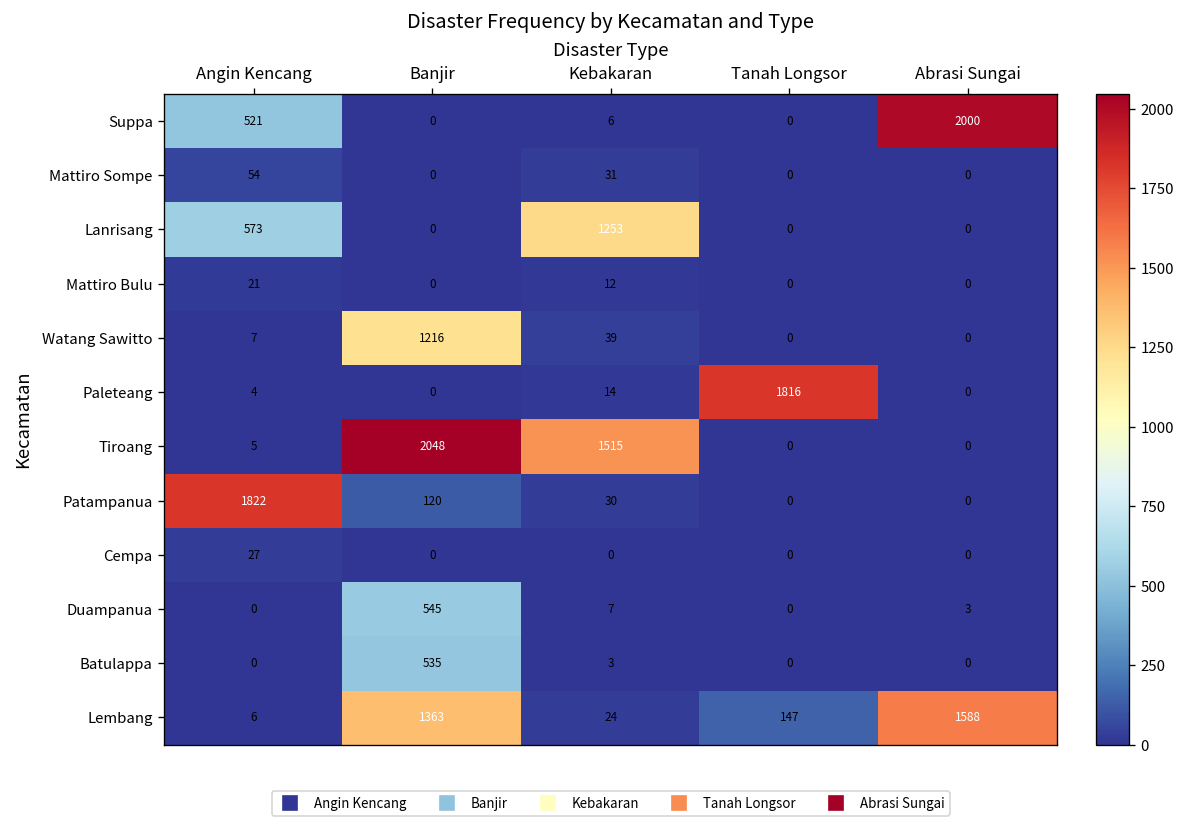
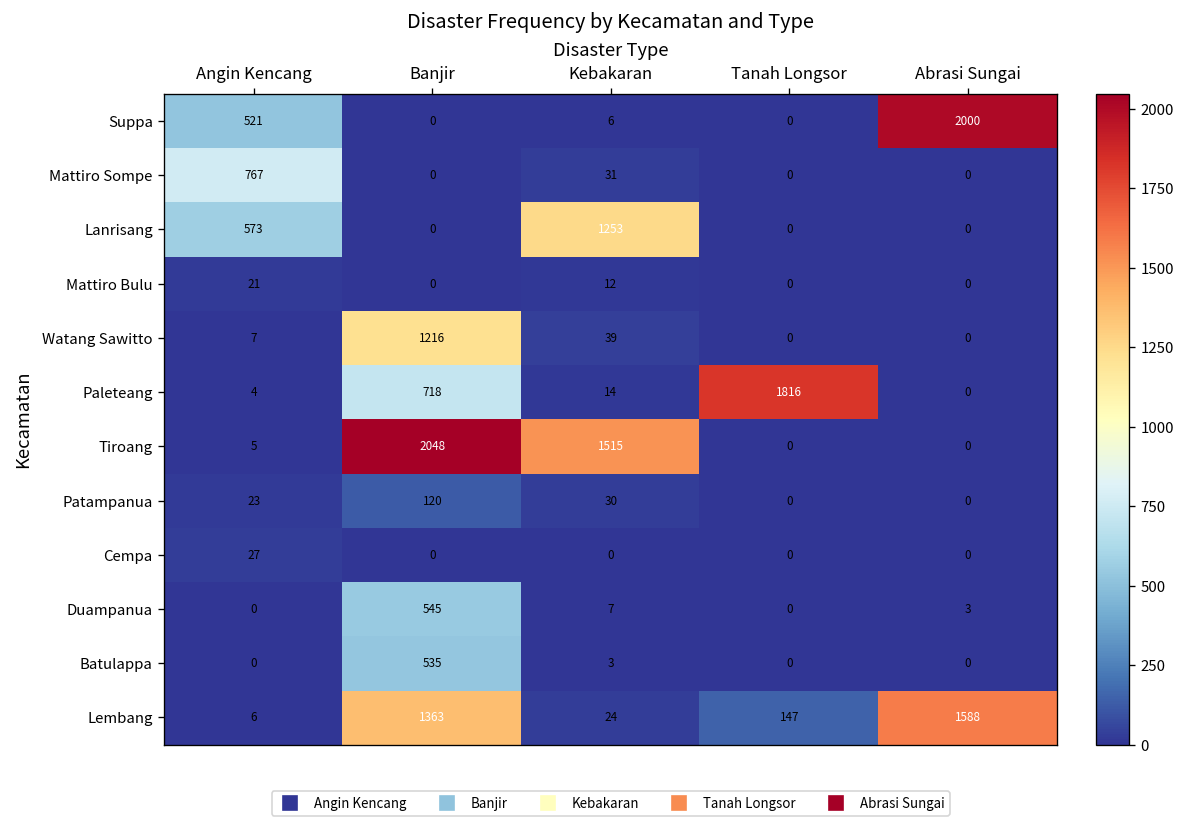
  {
    "Suppa": {
      "Angin Kencang": 521,
      "Banjir": 0,
      "Kebakaran": 6,
      "Tanah Longsor": 0,
      "Abrasi Sungai": 2000
    },
    "Mattiro Sompe": {
-     "Angin Kencang": 54,
+     "Angin Kencang": 767,
      "Banjir": 0,
      "Kebakaran": 31,
      "Tanah Longsor": 0,
      "Abrasi Sungai": 0
    },
    "Lanrisang": {
      "Angin Kencang": 573,
      "Banjir": 0,
      "Kebakaran": 1253,
      "Tanah Longsor": 0,
      "Abrasi Sungai": 0
    },
    "Mattiro Bulu": {
      "Angin Kencang": 21,
      "Banjir": 0,
      "Kebakaran": 12,
      "Tanah Longsor": 0,
      "Abrasi Sungai": 0
    },
    "Watang Sawitto": {
      "Angin Kencang": 7,
      "Banjir": 1216,
      "Kebakaran": 39,
      "Tanah Longsor": 0,
      "Abrasi Sungai": 0
    },
    "Paleteang": {
      "Angin Kencang": 4,
-     "Banjir": 0,
+     "Banjir": 718,
      "Kebakaran": 14,
      "Tanah Longsor": 1816,
      "Abrasi Sungai": 0
    },
    "Tiroang": {
      "Angin Kencang": 5,
      "Banjir": 2048,
      "Kebakaran": 1515,
      "Tanah Longsor": 0,
      "Abrasi Sungai": 0
    },
    "Patampanua": {
-     "Angin Kencang": 1822,
+     "Angin Kencang": 23,
      "Banjir": 120,
      "Kebakaran": 30,
      "Tanah Longsor": 0,
      "Abrasi Sungai": 0
    },
    "Cempa": {
      "Angin Kencang": 27,
      "Banjir": 0,
      "Kebakaran": 0,
      "Tanah Longsor": 0,
      "Abrasi Sungai": 0
    },
    "Duampanua": {
      "Angin Kencang": 0,
      "Banjir": 545,
      "Kebakaran": 7,
      "Tanah Longsor": 0,
      "Abrasi Sungai": 3
    },
    "Batulappa": {
      "Angin Kencang": 0,
      "Banjir": 535,
      "Kebakaran": 3,
      "Tanah Longsor": 0,
      "Abrasi Sungai": 0
    },
    "Lembang": {
      "Angin Kencang": 6,
      "Banjir": 1363,
      "Kebakaran": 24,
      "Tanah Longsor": 147,
      "Abrasi Sungai": 1588
    }
  }
